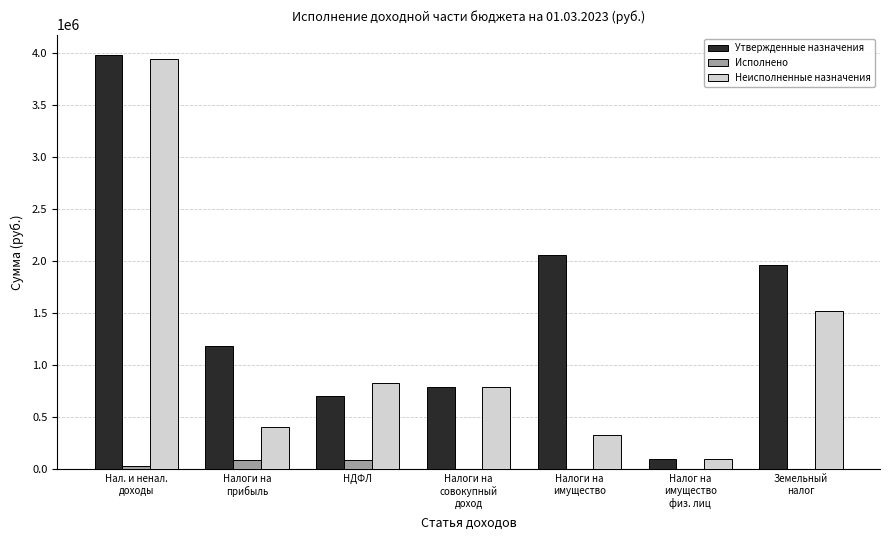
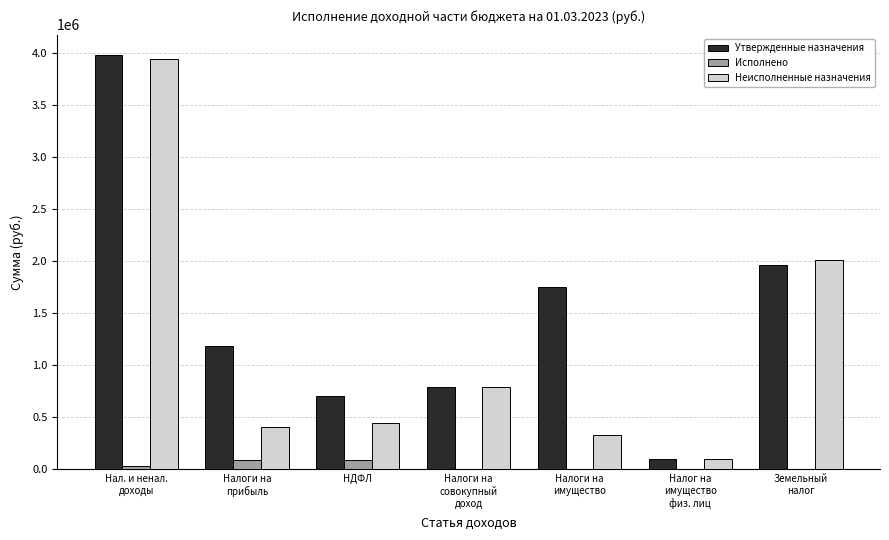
  {
    "Утвержденные назначения": {
      "Нал. и ненал. доходы": 3980000,
      "Налоги на прибыль": 1190000,
      "НДФЛ": 700000,
      "Налоги на совокупный доход": 790000,
-     "Налоги на имущество": 2060000,
+     "Налоги на имущество": 1750000,
      "Налог на имущество физ. лиц": 100000,
      "Земельный налог": 1960000
    },
    "Исполнено": {
      "Нал. и ненал. доходы": 40000,
      "Налоги на прибыль": 90000,
      "НДФЛ": 90000,
      "Налоги на совокупный доход": 0,
      "Налоги на имущество": 0,
      "Налог на имущество физ. лиц": 0,
      "Земельный налог": 0
    },
    "Неисполненные назначения": {
      "Нал. и ненал. доходы": 3940000,
      "Налоги на прибыль": 400000,
-     "НДФЛ": 830000,
+     "НДФЛ": 440000,
      "Налоги на совокупный доход": 790000,
      "Налоги на имущество": 330000,
      "Налог на имущество физ. лиц": 100000,
-     "Земельный налог": 1520000
+     "Земельный налог": 2010000
    }
  }
